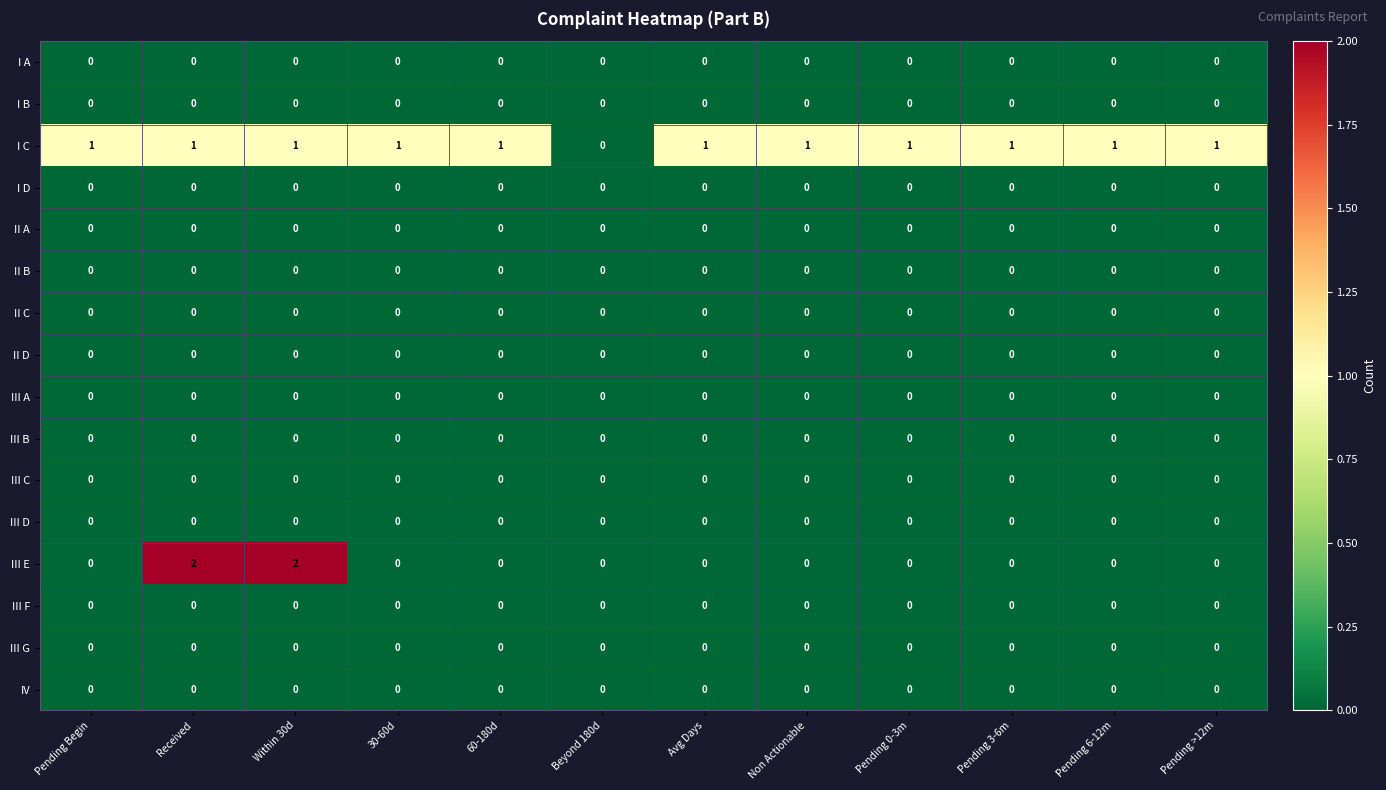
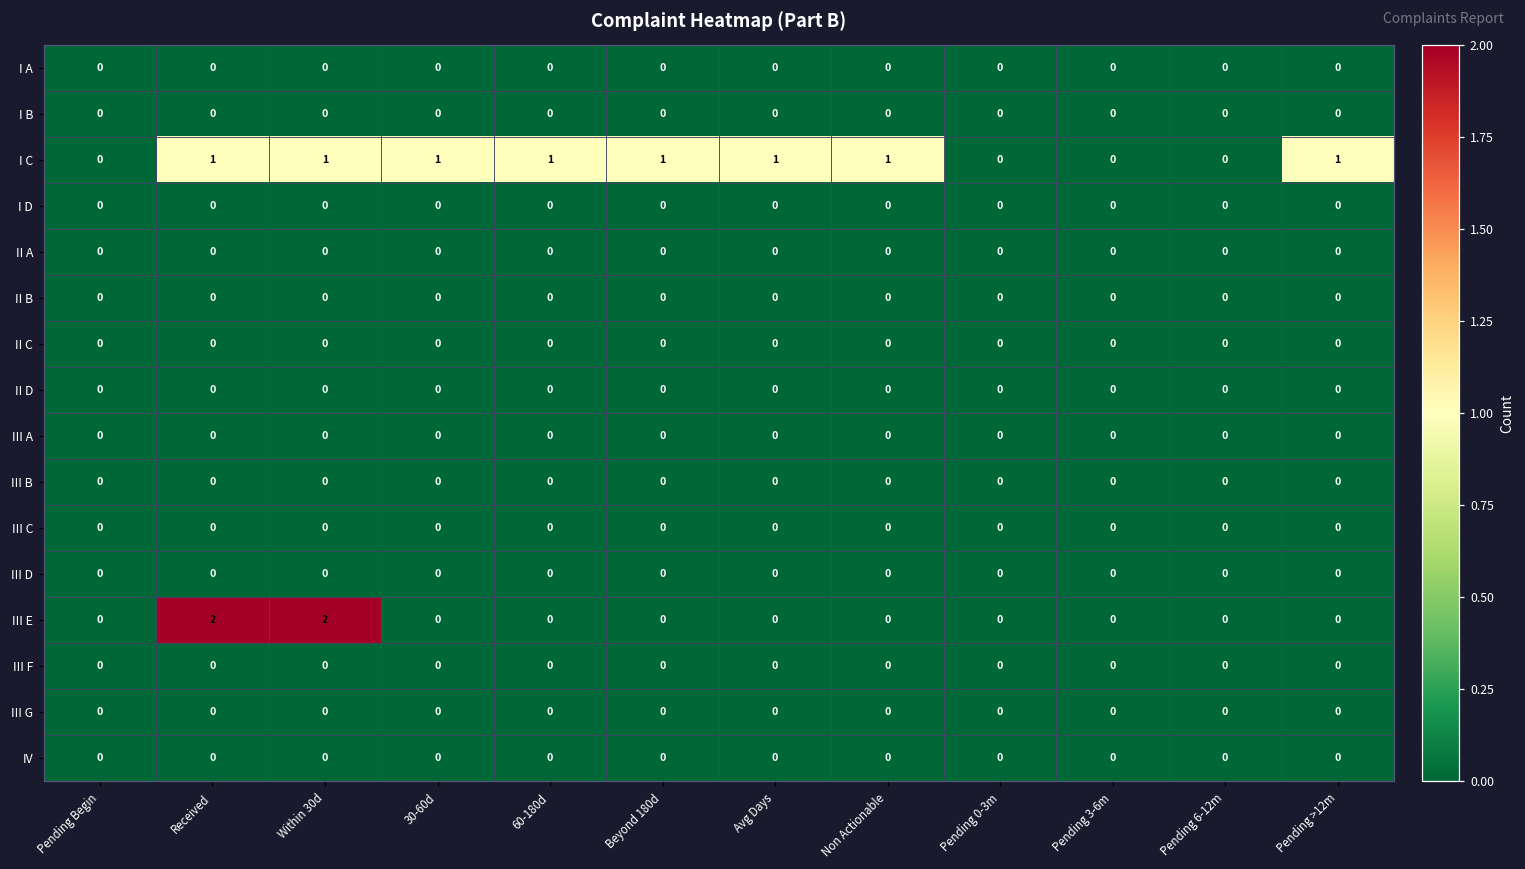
  {
    "I A": {
      "Pending Begin": 0,
      "Received": 0,
      "Within 30d": 0,
      "30-60d": 0,
      "60-180d": 0,
      "Beyond 180d": 0,
      "Avg Days": 0,
      "Non Actionable": 0,
      "Pending 0-3m": 0,
      "Pending 3-6m": 0,
      "Pending 6-12m": 0,
      "Pending >12m": 0
    },
    "I B": {
      "Pending Begin": 0,
      "Received": 0,
      "Within 30d": 0,
      "30-60d": 0,
      "60-180d": 0,
      "Beyond 180d": 0,
      "Avg Days": 0,
      "Non Actionable": 0,
      "Pending 0-3m": 0,
      "Pending 3-6m": 0,
      "Pending 6-12m": 0,
      "Pending >12m": 0
    },
    "I C": {
-     "Pending Begin": 1,
+     "Pending Begin": 0,
      "Received": 1,
      "Within 30d": 1,
      "30-60d": 1,
      "60-180d": 1,
-     "Beyond 180d": 0,
+     "Beyond 180d": 1,
      "Avg Days": 1,
      "Non Actionable": 1,
-     "Pending 0-3m": 1,
-     "Pending 3-6m": 1,
-     "Pending 6-12m": 1,
+     "Pending 0-3m": 0,
+     "Pending 3-6m": 0,
+     "Pending 6-12m": 0,
      "Pending >12m": 1
    },
    "I D": {
      "Pending Begin": 0,
      "Received": 0,
      "Within 30d": 0,
      "30-60d": 0,
      "60-180d": 0,
      "Beyond 180d": 0,
      "Avg Days": 0,
      "Non Actionable": 0,
      "Pending 0-3m": 0,
      "Pending 3-6m": 0,
      "Pending 6-12m": 0,
      "Pending >12m": 0
    },
    "II A": {
      "Pending Begin": 0,
      "Received": 0,
      "Within 30d": 0,
      "30-60d": 0,
      "60-180d": 0,
      "Beyond 180d": 0,
      "Avg Days": 0,
      "Non Actionable": 0,
      "Pending 0-3m": 0,
      "Pending 3-6m": 0,
      "Pending 6-12m": 0,
      "Pending >12m": 0
    },
    "II B": {
      "Pending Begin": 0,
      "Received": 0,
      "Within 30d": 0,
      "30-60d": 0,
      "60-180d": 0,
      "Beyond 180d": 0,
      "Avg Days": 0,
      "Non Actionable": 0,
      "Pending 0-3m": 0,
      "Pending 3-6m": 0,
      "Pending 6-12m": 0,
      "Pending >12m": 0
    },
    "II C": {
      "Pending Begin": 0,
      "Received": 0,
      "Within 30d": 0,
      "30-60d": 0,
      "60-180d": 0,
      "Beyond 180d": 0,
      "Avg Days": 0,
      "Non Actionable": 0,
      "Pending 0-3m": 0,
      "Pending 3-6m": 0,
      "Pending 6-12m": 0,
      "Pending >12m": 0
    },
    "II D": {
      "Pending Begin": 0,
      "Received": 0,
      "Within 30d": 0,
      "30-60d": 0,
      "60-180d": 0,
      "Beyond 180d": 0,
      "Avg Days": 0,
      "Non Actionable": 0,
      "Pending 0-3m": 0,
      "Pending 3-6m": 0,
      "Pending 6-12m": 0,
      "Pending >12m": 0
    },
    "III A": {
      "Pending Begin": 0,
      "Received": 0,
      "Within 30d": 0,
      "30-60d": 0,
      "60-180d": 0,
      "Beyond 180d": 0,
      "Avg Days": 0,
      "Non Actionable": 0,
      "Pending 0-3m": 0,
      "Pending 3-6m": 0,
      "Pending 6-12m": 0,
      "Pending >12m": 0
    },
    "III B": {
      "Pending Begin": 0,
      "Received": 0,
      "Within 30d": 0,
      "30-60d": 0,
      "60-180d": 0,
      "Beyond 180d": 0,
      "Avg Days": 0,
      "Non Actionable": 0,
      "Pending 0-3m": 0,
      "Pending 3-6m": 0,
      "Pending 6-12m": 0,
      "Pending >12m": 0
    },
    "III C": {
      "Pending Begin": 0,
      "Received": 0,
      "Within 30d": 0,
      "30-60d": 0,
      "60-180d": 0,
      "Beyond 180d": 0,
      "Avg Days": 0,
      "Non Actionable": 0,
      "Pending 0-3m": 0,
      "Pending 3-6m": 0,
      "Pending 6-12m": 0,
      "Pending >12m": 0
    },
    "III D": {
      "Pending Begin": 0,
      "Received": 0,
      "Within 30d": 0,
      "30-60d": 0,
      "60-180d": 0,
      "Beyond 180d": 0,
      "Avg Days": 0,
      "Non Actionable": 0,
      "Pending 0-3m": 0,
      "Pending 3-6m": 0,
      "Pending 6-12m": 0,
      "Pending >12m": 0
    },
    "III E": {
      "Pending Begin": 0,
      "Received": 2,
      "Within 30d": 2,
      "30-60d": 0,
      "60-180d": 0,
      "Beyond 180d": 0,
      "Avg Days": 0,
      "Non Actionable": 0,
      "Pending 0-3m": 0,
      "Pending 3-6m": 0,
      "Pending 6-12m": 0,
      "Pending >12m": 0
    },
    "III F": {
      "Pending Begin": 0,
      "Received": 0,
      "Within 30d": 0,
      "30-60d": 0,
      "60-180d": 0,
      "Beyond 180d": 0,
      "Avg Days": 0,
      "Non Actionable": 0,
      "Pending 0-3m": 0,
      "Pending 3-6m": 0,
      "Pending 6-12m": 0,
      "Pending >12m": 0
    },
    "III G": {
      "Pending Begin": 0,
      "Received": 0,
      "Within 30d": 0,
      "30-60d": 0,
      "60-180d": 0,
      "Beyond 180d": 0,
      "Avg Days": 0,
      "Non Actionable": 0,
      "Pending 0-3m": 0,
      "Pending 3-6m": 0,
      "Pending 6-12m": 0,
      "Pending >12m": 0
    },
    "IV": {
      "Pending Begin": 0,
      "Received": 0,
      "Within 30d": 0,
      "30-60d": 0,
      "60-180d": 0,
      "Beyond 180d": 0,
      "Avg Days": 0,
      "Non Actionable": 0,
      "Pending 0-3m": 0,
      "Pending 3-6m": 0,
      "Pending 6-12m": 0,
      "Pending >12m": 0
    }
  }
